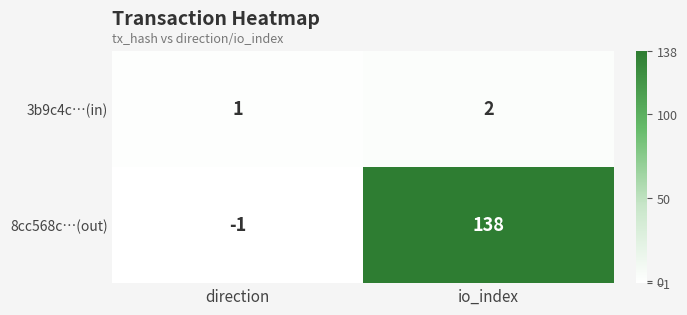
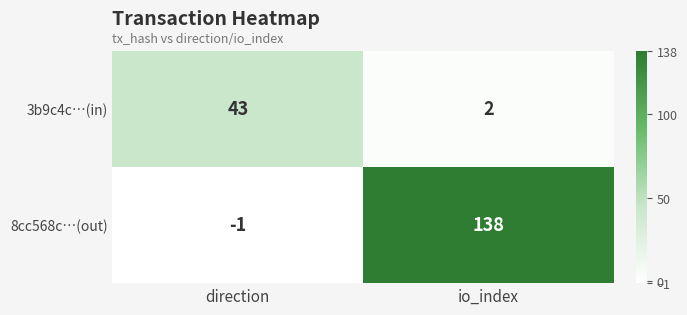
  {
    "3b9c4c…(in)": {
-     "direction": 1,
+     "direction": 43,
      "io_index": 2
    },
    "8cc568c…(out)": {
      "direction": -1,
      "io_index": 138
    }
  }
